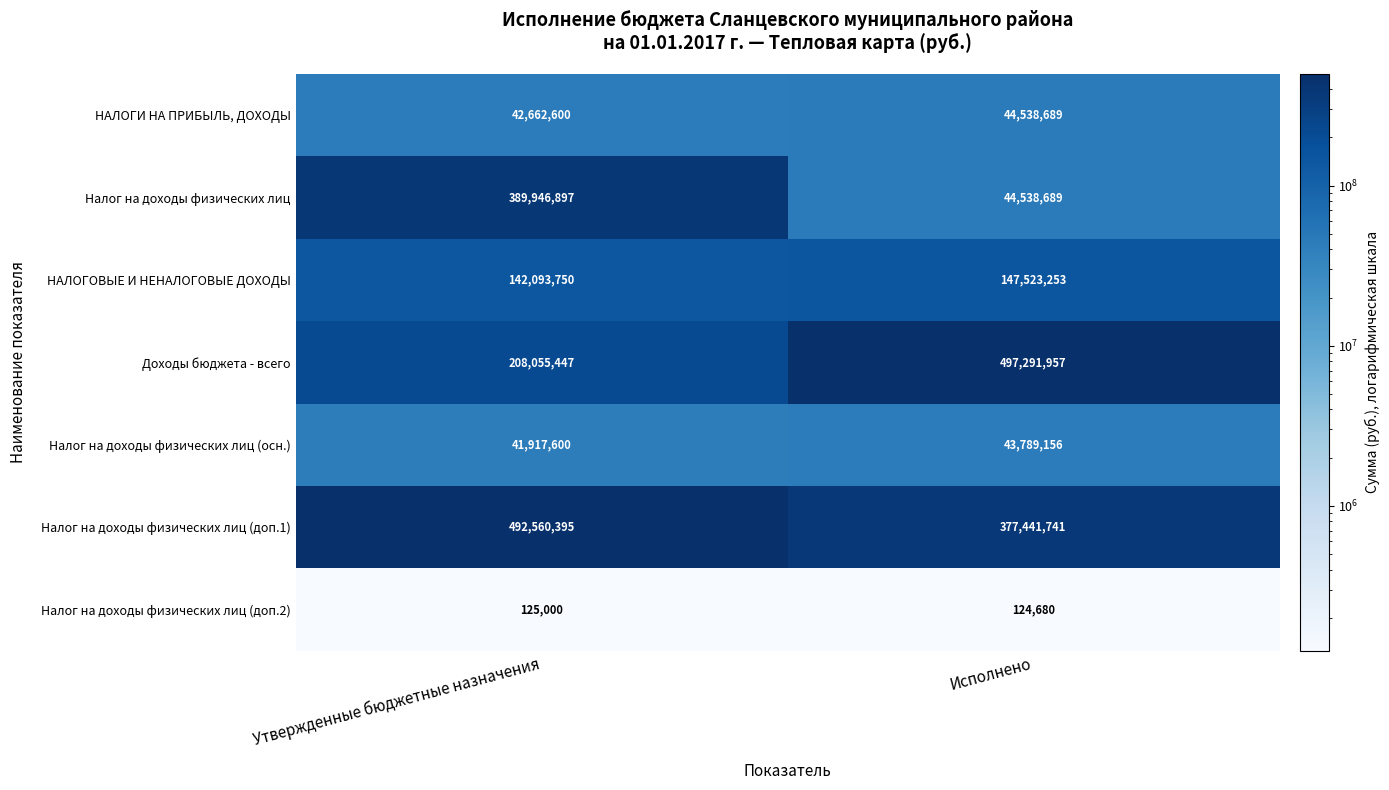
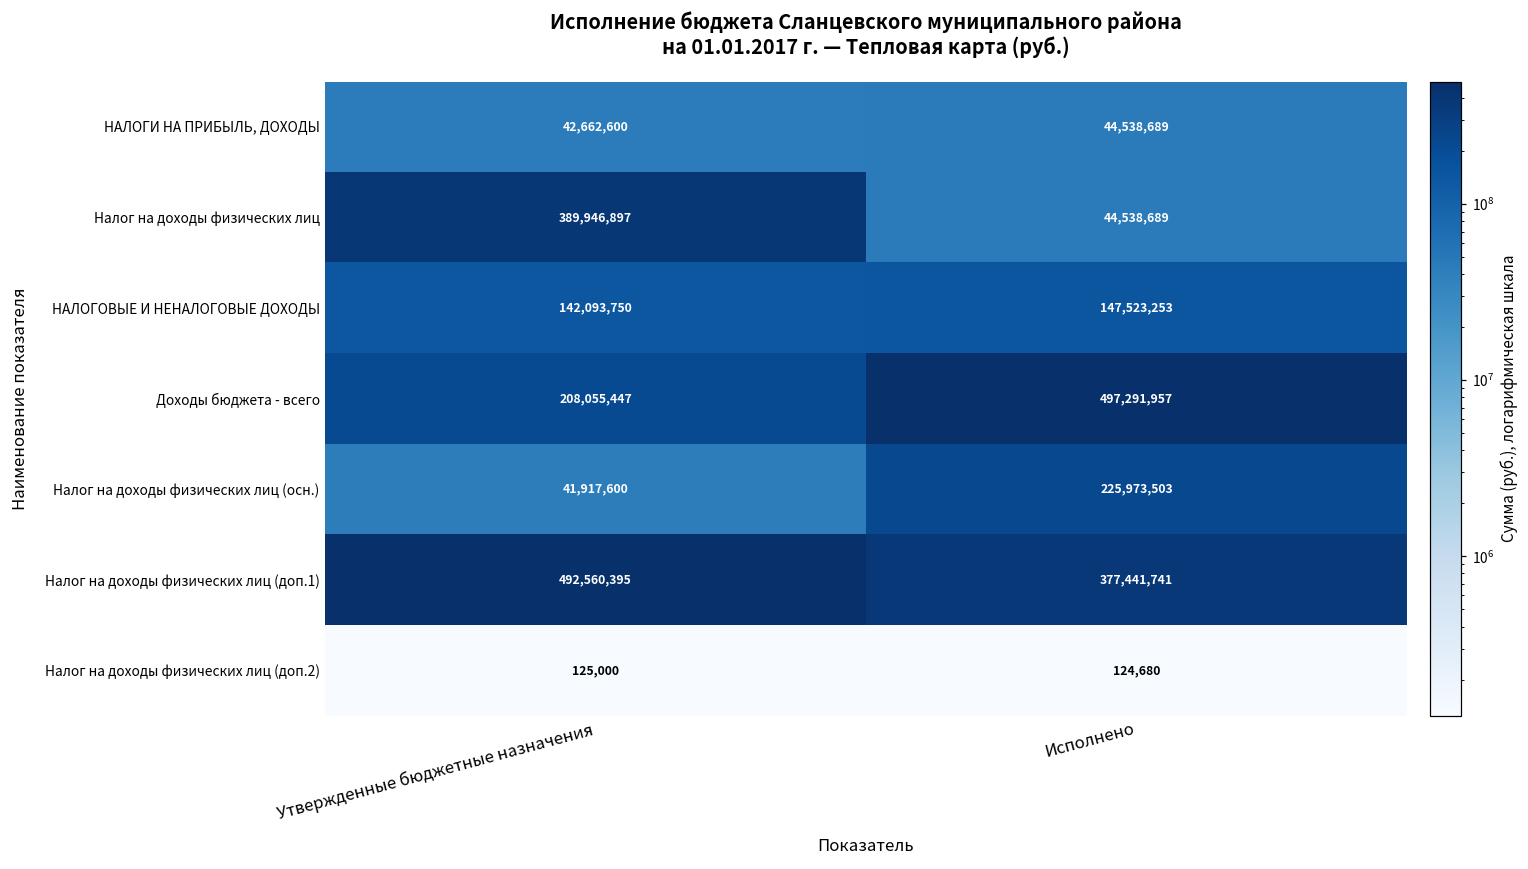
  {
    "НАЛОГИ НА ПРИБЫЛЬ, ДОХОДЫ": {
      "Утвержденные бюджетные назначения": "42,662,600",
      "Исполнено": "44,538,689"
    },
    "Налог на доходы физических лиц": {
      "Утвержденные бюджетные назначения": "389,946,897",
      "Исполнено": "44,538,689"
    },
    "НАЛОГОВЫЕ И НЕНАЛОГОВЫЕ ДОХОДЫ": {
      "Утвержденные бюджетные назначения": "142,093,750",
      "Исполнено": "147,523,253"
    },
    "Доходы бюджета - всего": {
      "Утвержденные бюджетные назначения": "208,055,447",
      "Исполнено": "497,291,957"
    },
    "Налог на доходы физических лиц (осн.)": {
      "Утвержденные бюджетные назначения": "41,917,600",
-     "Исполнено": "43,789,156"
+     "Исполнено": "225,973,503"
    },
    "Налог на доходы физических лиц (доп.1)": {
      "Утвержденные бюджетные назначения": "492,560,395",
      "Исполнено": "377,441,741"
    },
    "Налог на доходы физических лиц (доп.2)": {
      "Утвержденные бюджетные назначения": "125,000",
      "Исполнено": "124,680"
    }
  }
